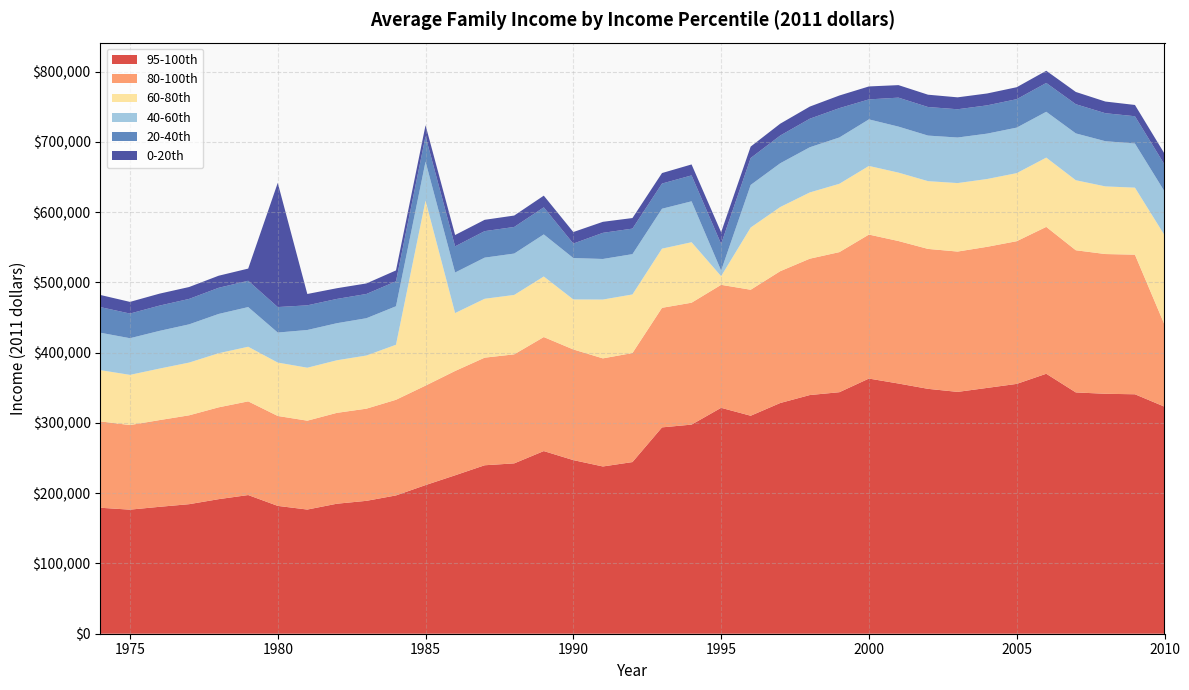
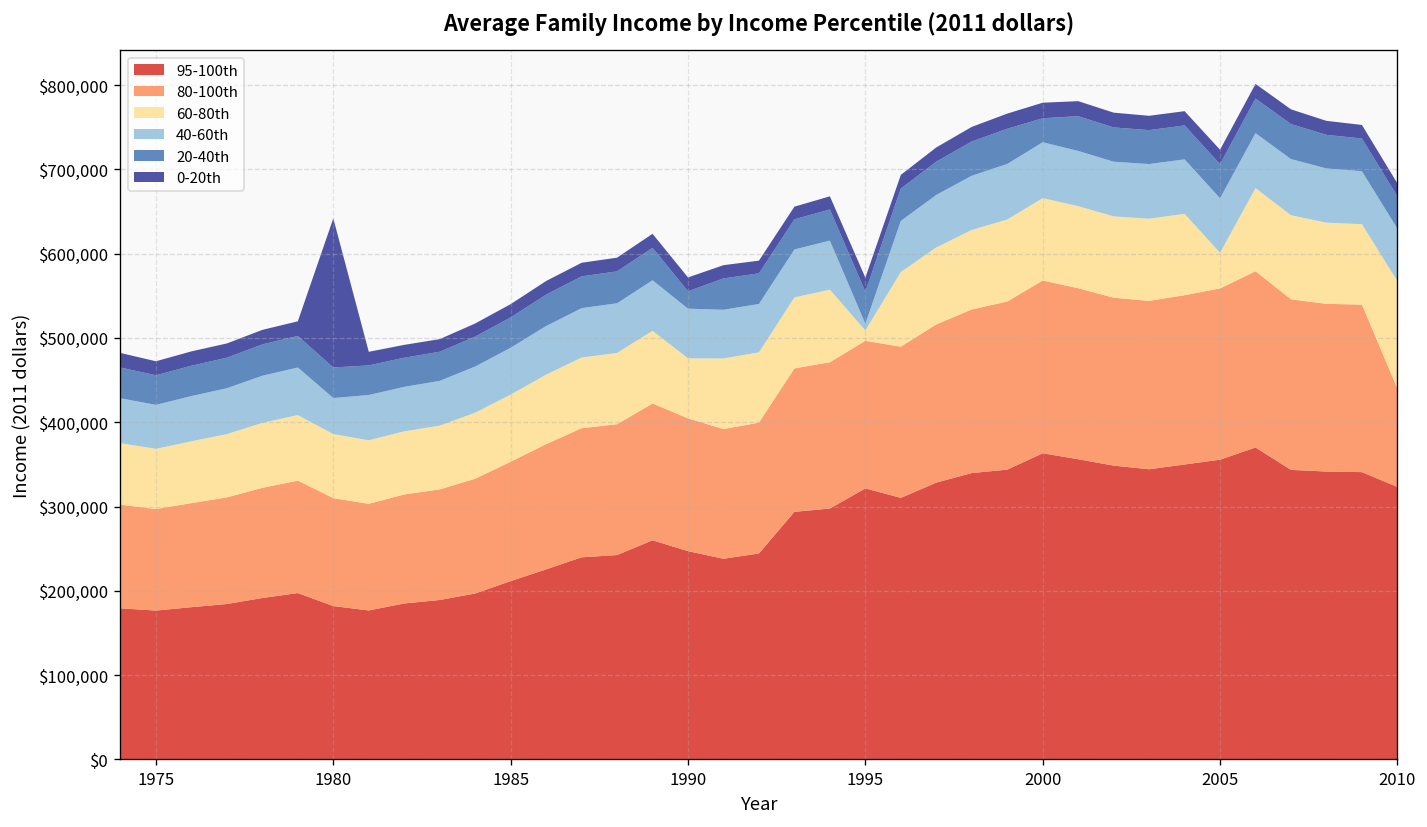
  {
    "95-100th": {
      "1975": "$180,000",
      "1980": "$180,000",
      "1985": "$210,000",
      "1990": "$250,000",
      "1995": "$320,000",
      "2000": "$360,000",
      "2005": "$360,000",
      "2010": "$320,000"
    },
    "80-100th": {
      "1975": "$120,000",
      "1980": "$130,000",
      "1985": "$140,000",
      "1990": "$160,000",
      "1995": "$180,000",
      "2000": "$200,000",
      "2005": "$200,000",
      "2010": "$120,000"
    },
    "60-80th": {
      "1975": "$70,000",
      "1980": "$80,000",
-     "1985": "$260,000",
+     "1985": "$80,000",
      "1990": "$70,000",
      "1995": "$10,000",
      "2000": "$100,000",
-     "2005": "$100,000",
+     "2005": "$40,000",
      "2010": "$130,000"
    },
    "40-60th": {
      "1975": "$50,000",
      "1980": "$40,000",
      "1985": "$60,000",
      "1990": "$60,000",
      "1995": "$10,000",
      "2000": "$70,000",
      "2005": "$60,000",
      "2010": "$60,000"
    },
    "20-40th": {
      "1975": "$40,000",
      "1980": "$40,000",
      "1985": "$40,000",
      "1990": "$20,000",
      "1995": "$40,000",
      "2000": "$30,000",
      "2005": "$40,000",
      "2010": "$40,000"
    },
    "0-20th": {
      "1975": "$20,000",
      "1980": "$180,000",
      "1985": "$20,000",
      "1990": "$20,000",
      "1995": "$20,000",
      "2000": "$20,000",
      "2005": "$20,000",
      "2010": "$20,000"
    }
  }
